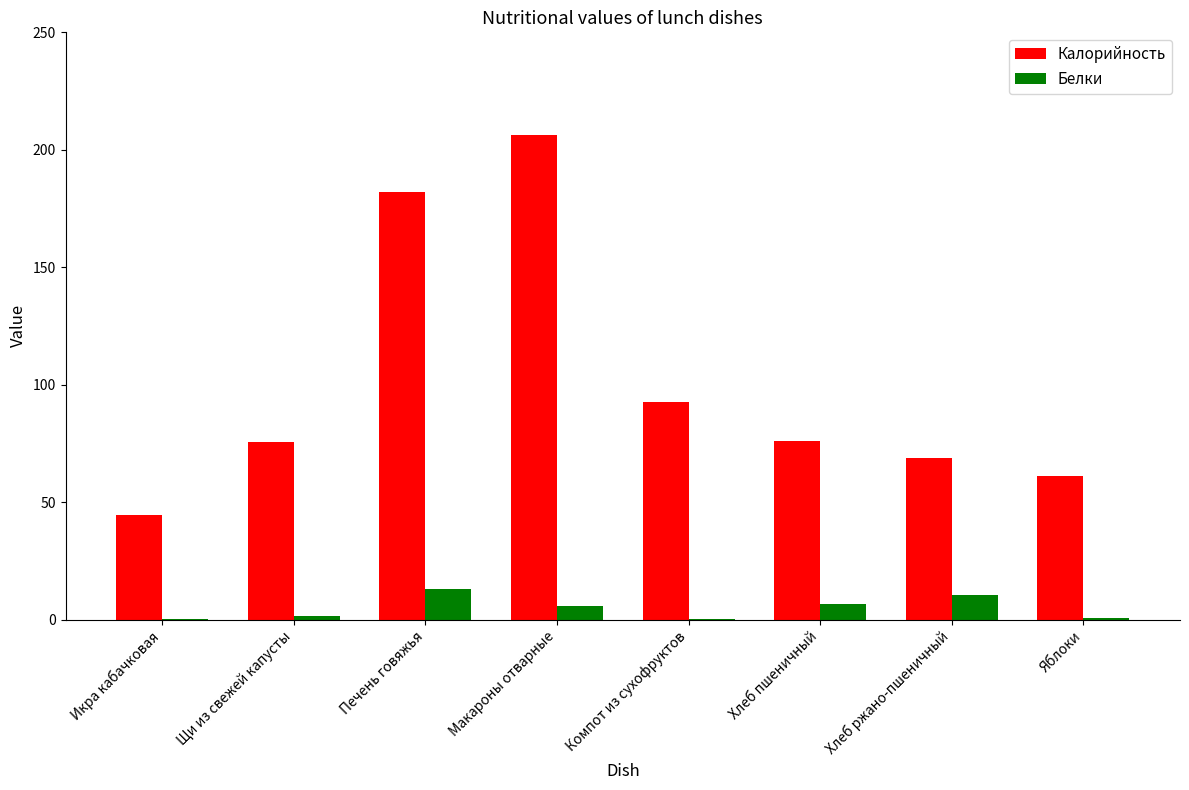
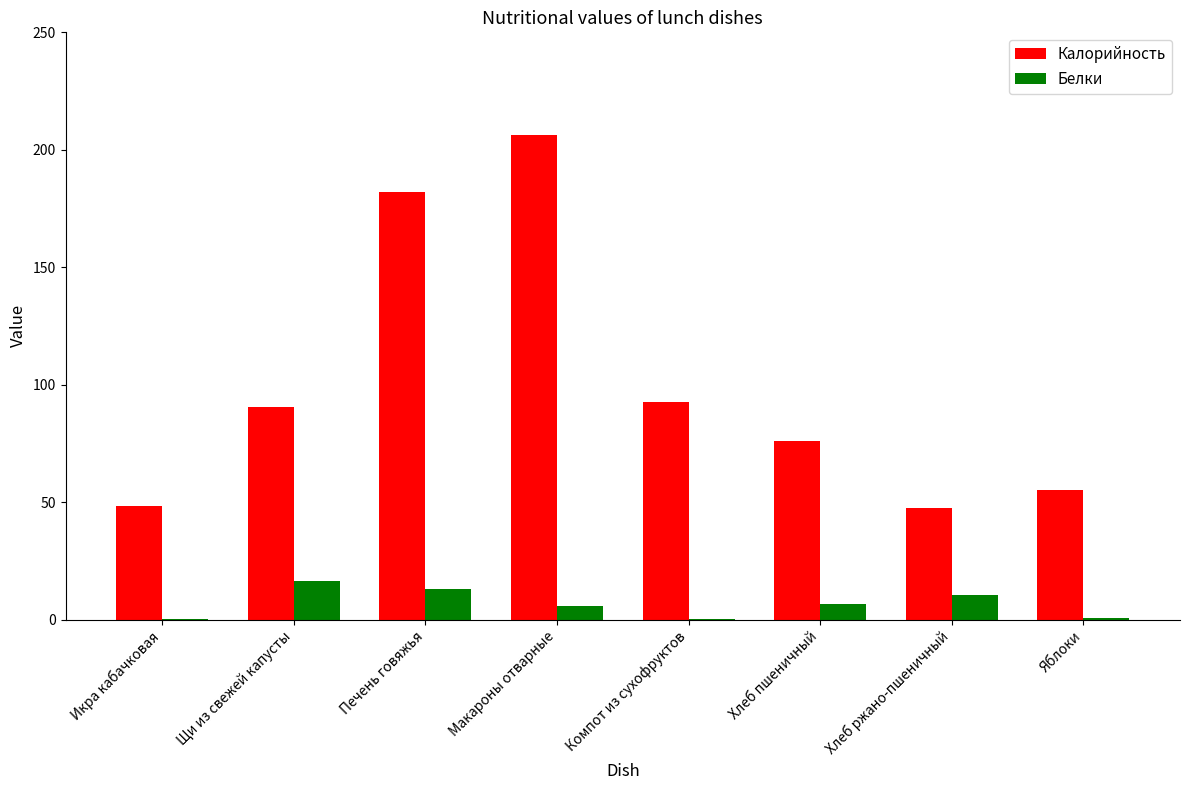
  {
    "Калорийность": {
-     "Икра кабачковая": 44,
-     "Щи из свежей капусты": 76,
+     "Икра кабачковая": 48,
+     "Щи из свежей капусты": 91,
      "Печень говяжья": 182,
      "Макароны отварные": 206,
      "Компот из сухофруктов": 93,
      "Хлеб пшеничный": 76,
-     "Хлеб ржано-пшеничный": 69,
-     "Яблоки": 61
+     "Хлеб ржано-пшеничный": 47,
+     "Яблоки": 55
    },
    "Белки": {
-     "Щи из свежей капусты": 1,
+     "Щи из свежей капусты": 16,
      "Печень говяжья": 13,
      "Макароны отварные": 6,
      "Хлеб пшеничный": 6,
      "Хлеб ржано-пшеничный": 10
    }
  }
